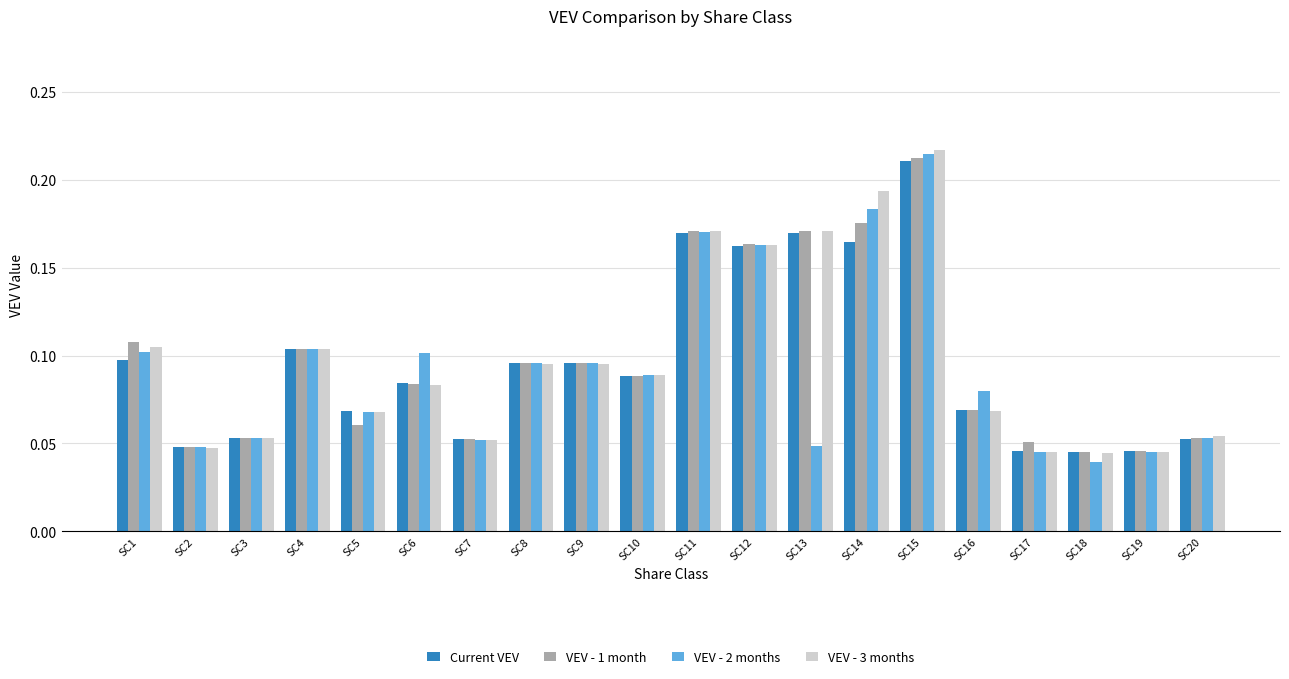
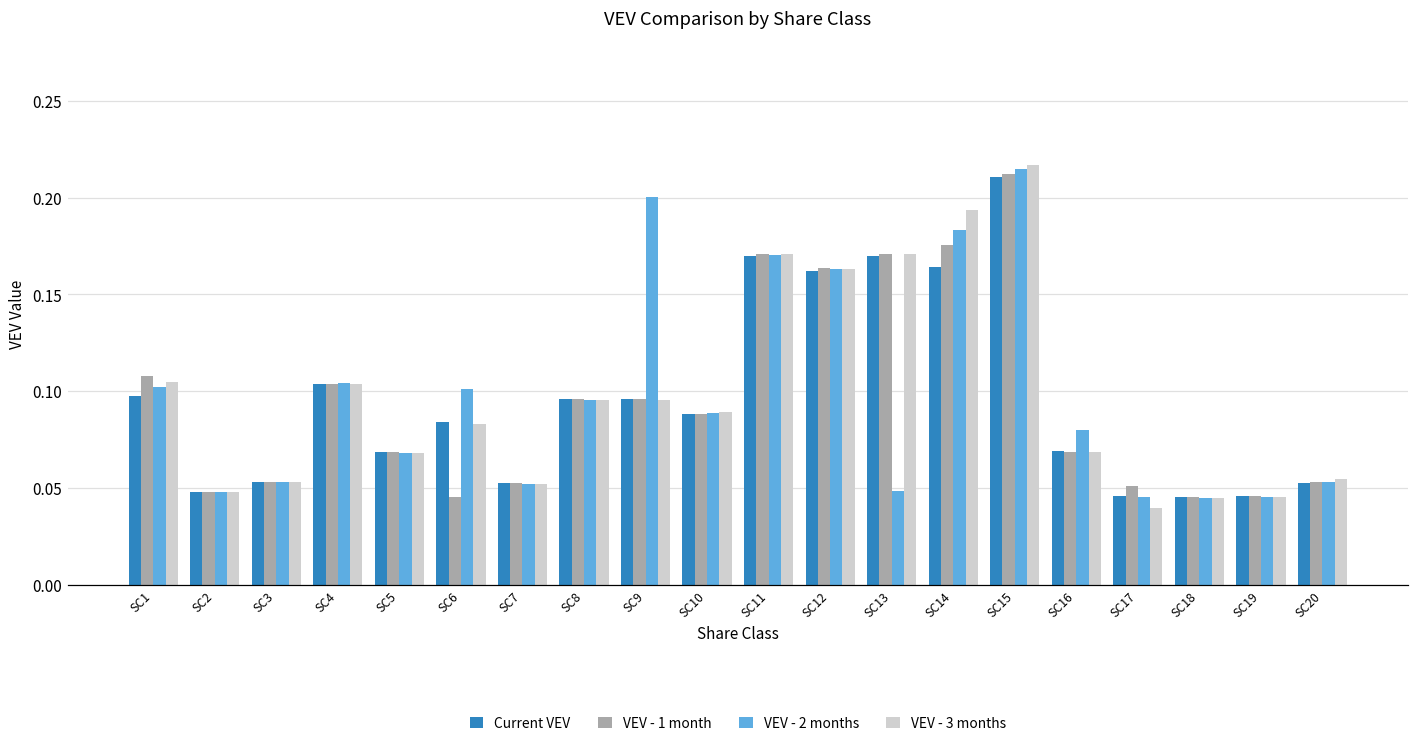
  {
    "Current VEV": {
      "SC1": 0.097,
      "SC2": 0.048,
      "SC3": 0.053,
      "SC4": 0.104,
      "SC5": 0.069,
      "SC6": 0.084,
      "SC7": 0.052,
      "SC8": 0.096,
      "SC9": 0.096,
      "SC10": 0.088,
      "SC11": 0.170,
      "SC12": 0.162,
      "SC13": 0.170,
      "SC14": 0.164,
      "SC15": 0.211,
      "SC16": 0.069,
      "SC17": 0.046,
      "SC18": 0.045,
      "SC19": 0.046,
      "SC20": 0.053
    },
    "VEV - 1 month": {
      "SC1": 0.108,
      "SC2": 0.048,
      "SC3": 0.053,
      "SC4": 0.104,
-     "SC5": 0.061,
-     "SC6": 0.084,
+     "SC5": 0.068,
+     "SC6": 0.045,
      "SC7": 0.052,
      "SC8": 0.096,
      "SC9": 0.096,
      "SC10": 0.088,
      "SC11": 0.171,
      "SC12": 0.163,
      "SC13": 0.171,
      "SC14": 0.175,
      "SC15": 0.212,
      "SC16": 0.069,
      "SC17": 0.051,
      "SC18": 0.045,
      "SC19": 0.046,
      "SC20": 0.053
    },
    "VEV - 2 months": {
      "SC1": 0.102,
      "SC2": 0.048,
      "SC3": 0.053,
      "SC4": 0.104,
      "SC5": 0.068,
      "SC6": 0.101,
      "SC7": 0.052,
      "SC8": 0.095,
-     "SC9": 0.096,
+     "SC9": 0.201,
      "SC10": 0.089,
      "SC11": 0.170,
      "SC12": 0.163,
      "SC13": 0.049,
      "SC14": 0.183,
      "SC15": 0.215,
      "SC16": 0.080,
      "SC17": 0.045,
-     "SC18": 0.039,
+     "SC18": 0.045,
      "SC19": 0.045,
      "SC20": 0.053
    },
    "VEV - 3 months": {
      "SC1": 0.105,
      "SC2": 0.048,
      "SC3": 0.053,
      "SC4": 0.104,
      "SC5": 0.068,
      "SC6": 0.083,
      "SC7": 0.052,
      "SC8": 0.095,
      "SC9": 0.095,
      "SC10": 0.089,
      "SC11": 0.171,
      "SC12": 0.163,
      "SC13": 0.171,
      "SC14": 0.194,
      "SC15": 0.217,
      "SC16": 0.069,
-     "SC17": 0.045,
+     "SC17": 0.040,
      "SC18": 0.045,
      "SC19": 0.045,
      "SC20": 0.054
    }
  }
